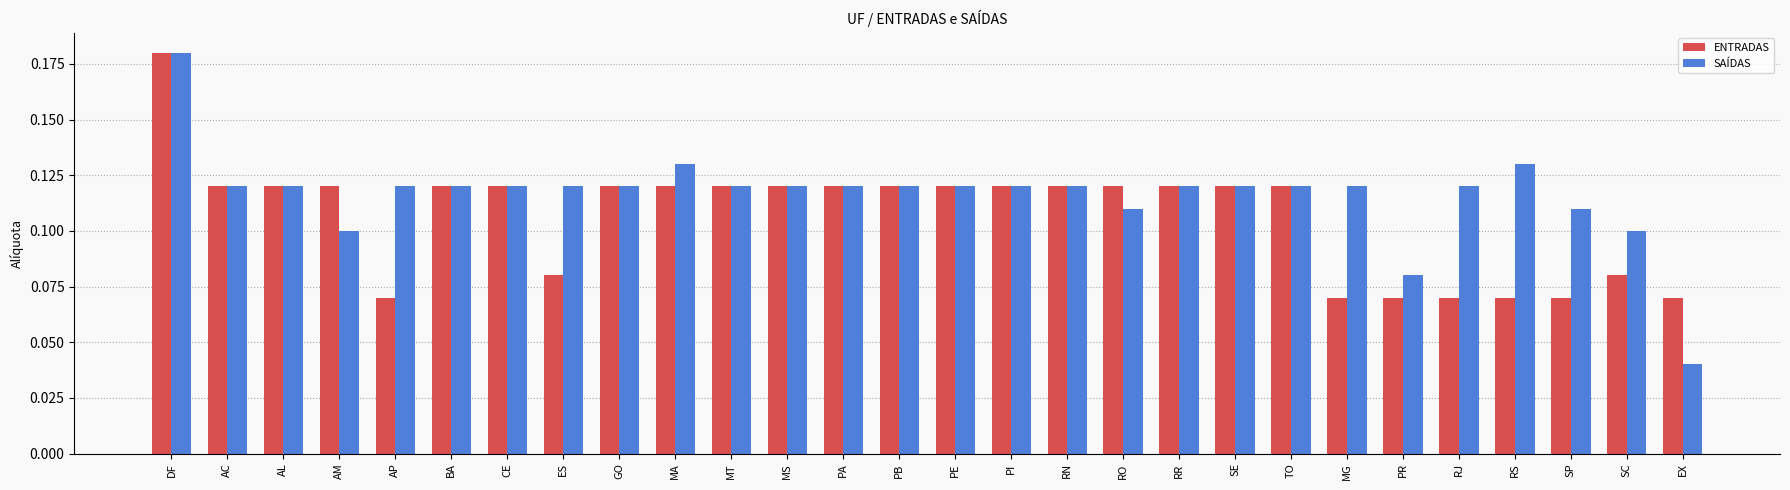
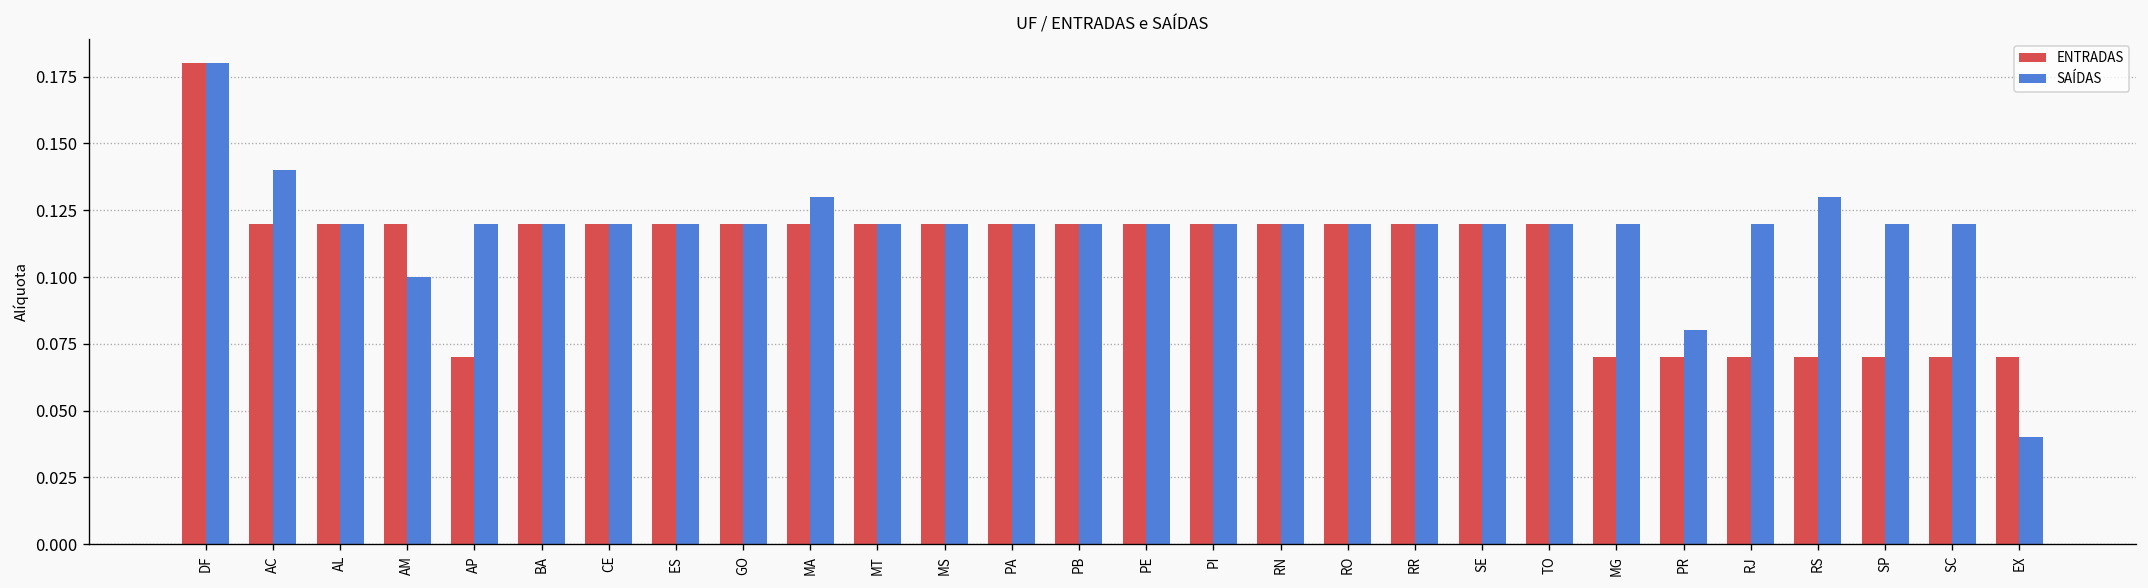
  {
    "ENTRADAS": {
      "DF": 0.18,
      "AC": 0.12,
      "AL": 0.12,
      "AM": 0.12,
      "AP": 0.07,
      "BA": 0.12,
      "CE": 0.12,
-     "ES": 0.08,
+     "ES": 0.12,
      "GO": 0.12,
      "MA": 0.12,
      "MT": 0.12,
      "MS": 0.12,
      "PA": 0.12,
      "PB": 0.12,
      "PE": 0.12,
      "PI": 0.12,
      "RN": 0.12,
      "RO": 0.12,
      "RR": 0.12,
      "SE": 0.12,
      "TO": 0.12,
      "MG": 0.07,
      "PR": 0.07,
      "RJ": 0.07,
      "RS": 0.07,
      "SP": 0.07,
-     "SC": 0.08,
+     "SC": 0.07,
      "EX": 0.07
    },
    "SAÍDAS": {
      "DF": 0.18,
-     "AC": 0.12,
+     "AC": 0.14,
      "AL": 0.12,
      "AM": 0.10,
      "AP": 0.12,
      "BA": 0.12,
      "CE": 0.12,
      "ES": 0.12,
      "GO": 0.12,
      "MA": 0.13,
      "MT": 0.12,
      "MS": 0.12,
      "PA": 0.12,
      "PB": 0.12,
      "PE": 0.12,
      "PI": 0.12,
      "RN": 0.12,
-     "RO": 0.11,
+     "RO": 0.12,
      "RR": 0.12,
      "SE": 0.12,
      "TO": 0.12,
      "MG": 0.12,
      "PR": 0.08,
      "RJ": 0.12,
      "RS": 0.13,
-     "SP": 0.11,
-     "SC": 0.10,
+     "SP": 0.12,
+     "SC": 0.12,
      "EX": 0.04
    }
  }
